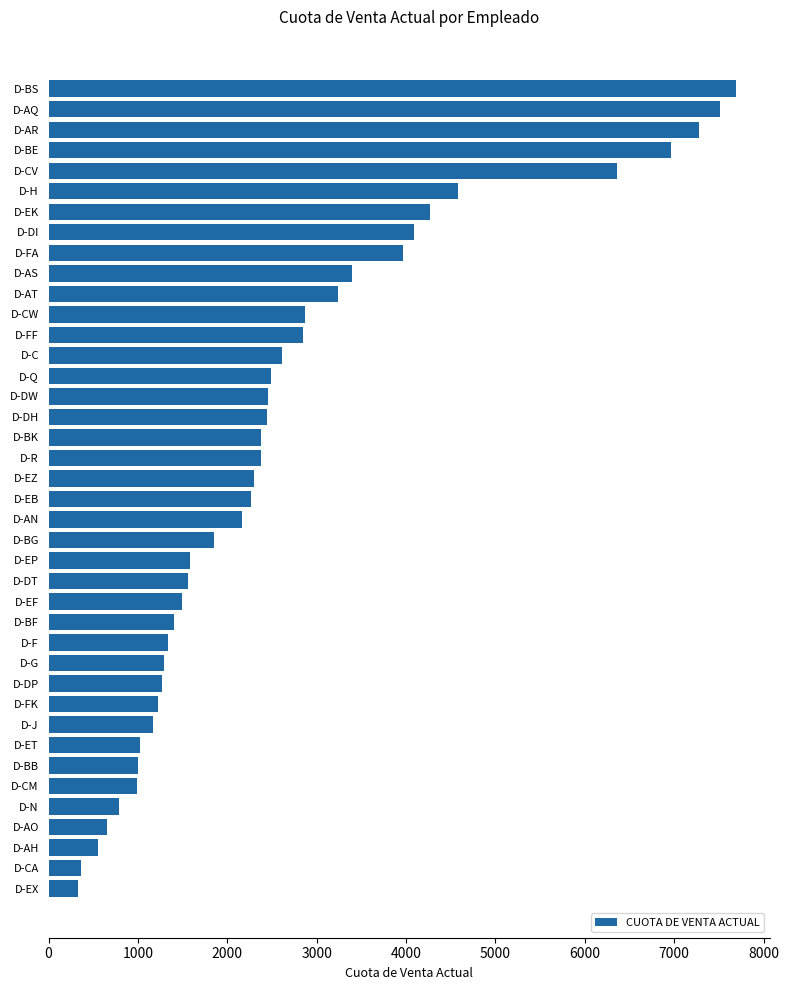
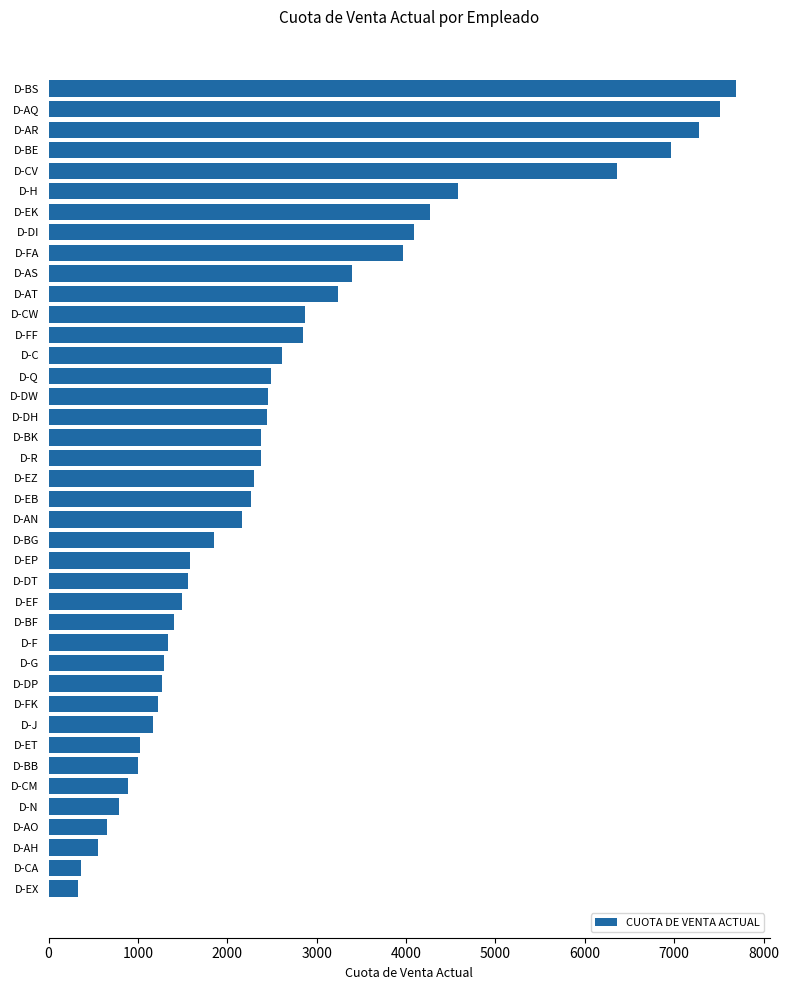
  {
    "D-BS": 7700,
    "D-AQ": 7500,
    "D-AR": 7300,
    "D-BE": 7000,
    "D-CV": 6400,
    "D-H": 4600,
    "D-EK": 4300,
    "D-DI": 4100,
    "D-FA": 4000,
    "D-AS": 3400,
    "D-AT": 3200,
    "D-CW": 2900,
    "D-FF": 2800,
    "D-C": 2600,
    "D-Q": 2500,
    "D-DW": 2400,
    "D-DH": 2400,
    "D-BK": 2400,
    "D-R": 2400,
    "D-EZ": 2300,
    "D-EB": 2300,
    "D-AN": 2200,
    "D-BG": 1800,
    "D-EP": 1600,
    "D-DT": 1600,
    "D-EF": 1500,
    "D-BF": 1400,
    "D-F": 1300,
    "D-G": 1300,
    "D-DP": 1300,
    "D-FK": 1200,
    "D-J": 1200,
    "D-ET": 1000,
    "D-BB": 1000,
-   "D-CM": 1000,
+   "D-CM": 900,
    "D-N": 800,
    "D-AO": 700,
    "D-AH": 600,
    "D-CA": 400,
    "D-EX": 300
  }
